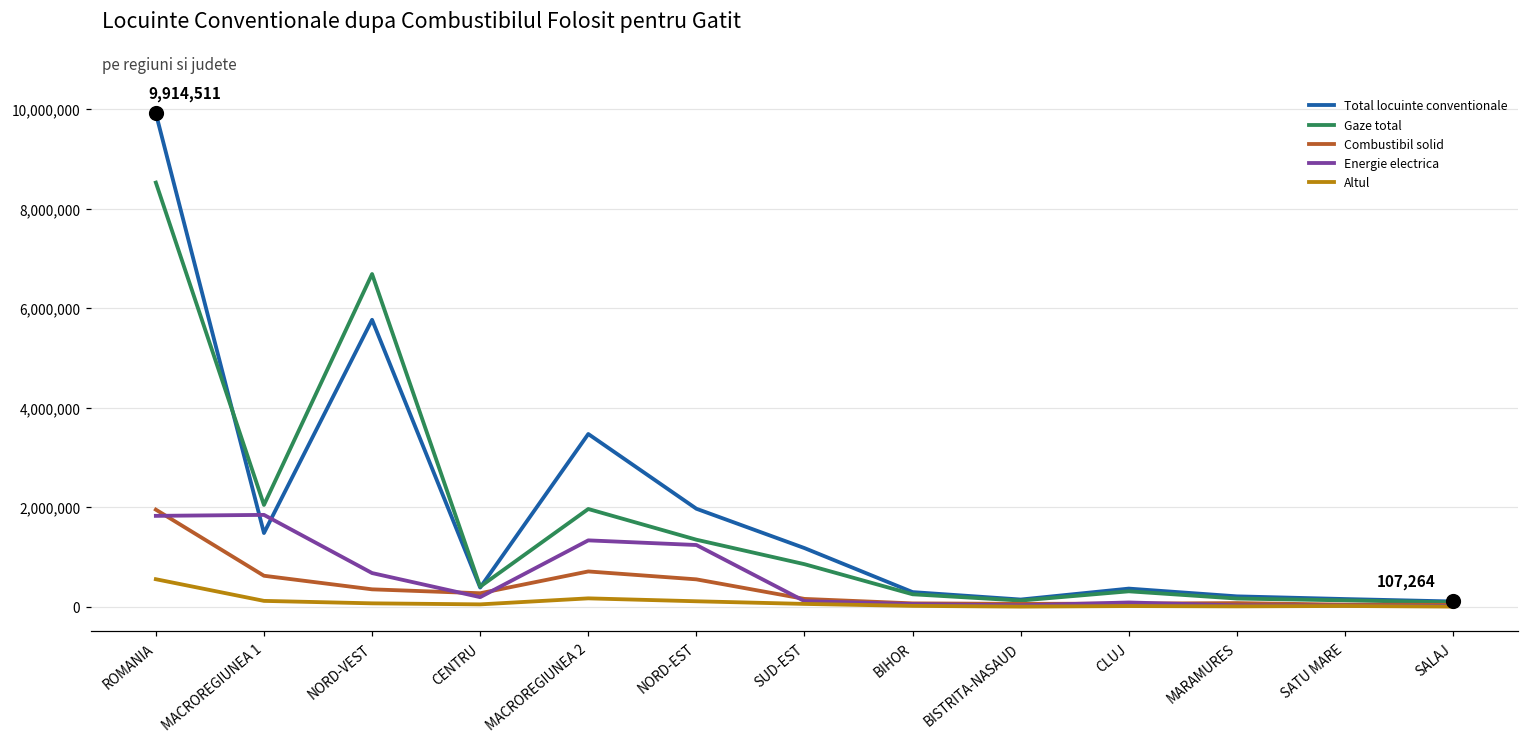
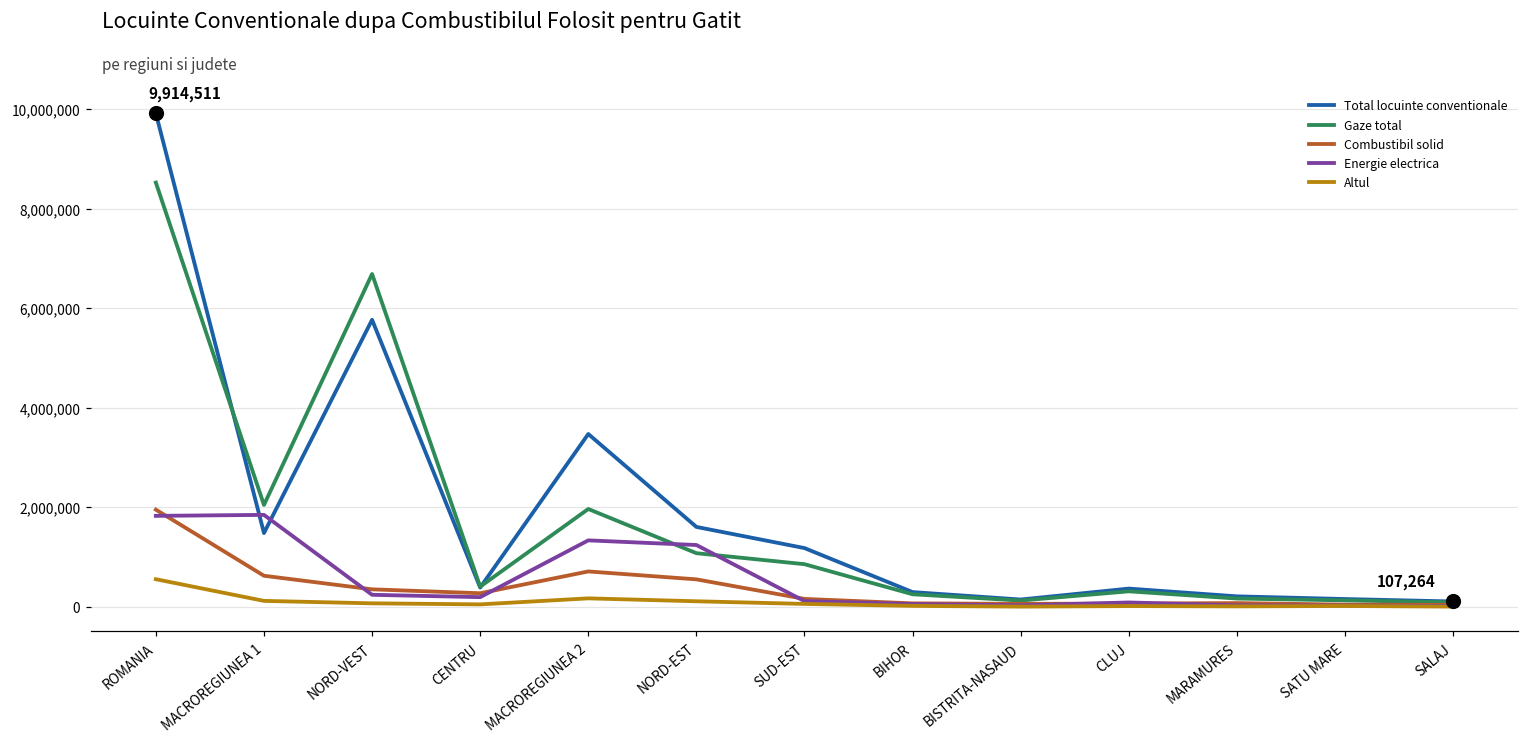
  {
    "Total locuinte conventionale": {
      "MACROREGIUNEA 1": "1,500,000",
      "NORD-VEST": "5,800,000",
      "MACROREGIUNEA 2": "3,500,000",
-     "NORD-EST": "2,000,000",
+     "NORD-EST": "1,600,000",
      "SUD-EST": "1,200,000"
    },
    "Gaze total": {
      "ROMANIA": "8,500,000",
      "MACROREGIUNEA 1": "2,000,000",
      "NORD-VEST": "6,700,000",
      "MACROREGIUNEA 2": "2,000,000",
-     "NORD-EST": "1,300,000",
+     "NORD-EST": "1,100,000",
      "SUD-EST": "900,000"
    },
    "Energie electrica": {
      "ROMANIA": "1,800,000",
      "MACROREGIUNEA 1": "1,800,000",
-     "NORD-VEST": "700,000",
+     "NORD-VEST": "200,000",
      "CENTRU": "200,000",
      "MACROREGIUNEA 2": "1,300,000",
      "NORD-EST": "1,200,000"
    }
  }
